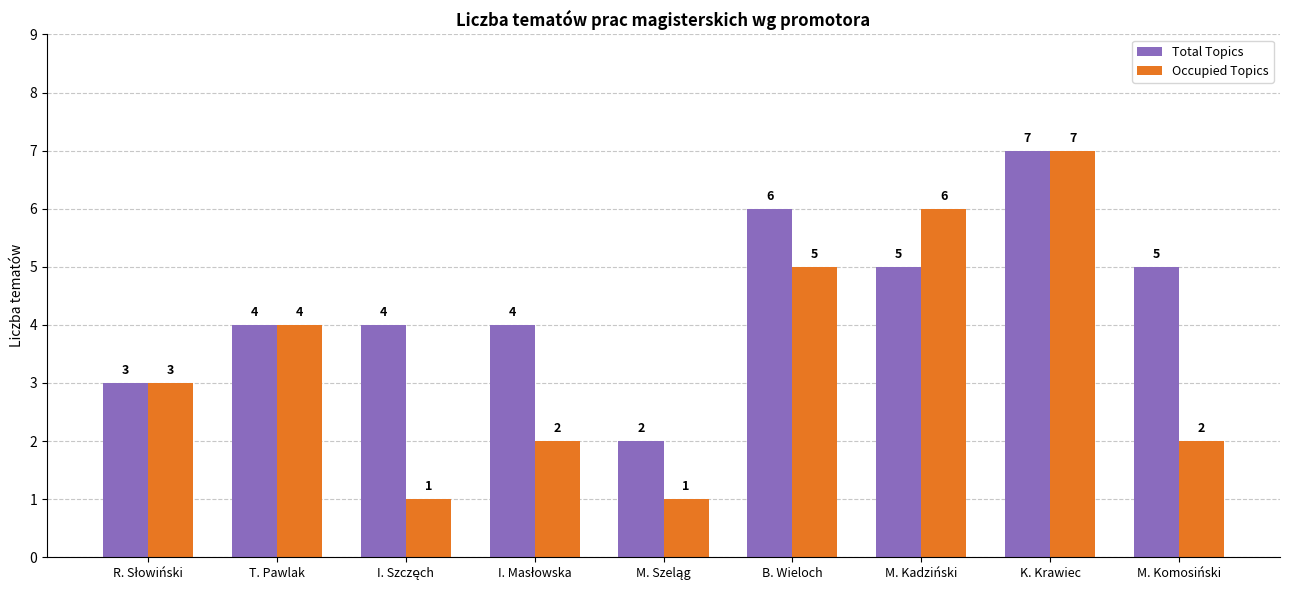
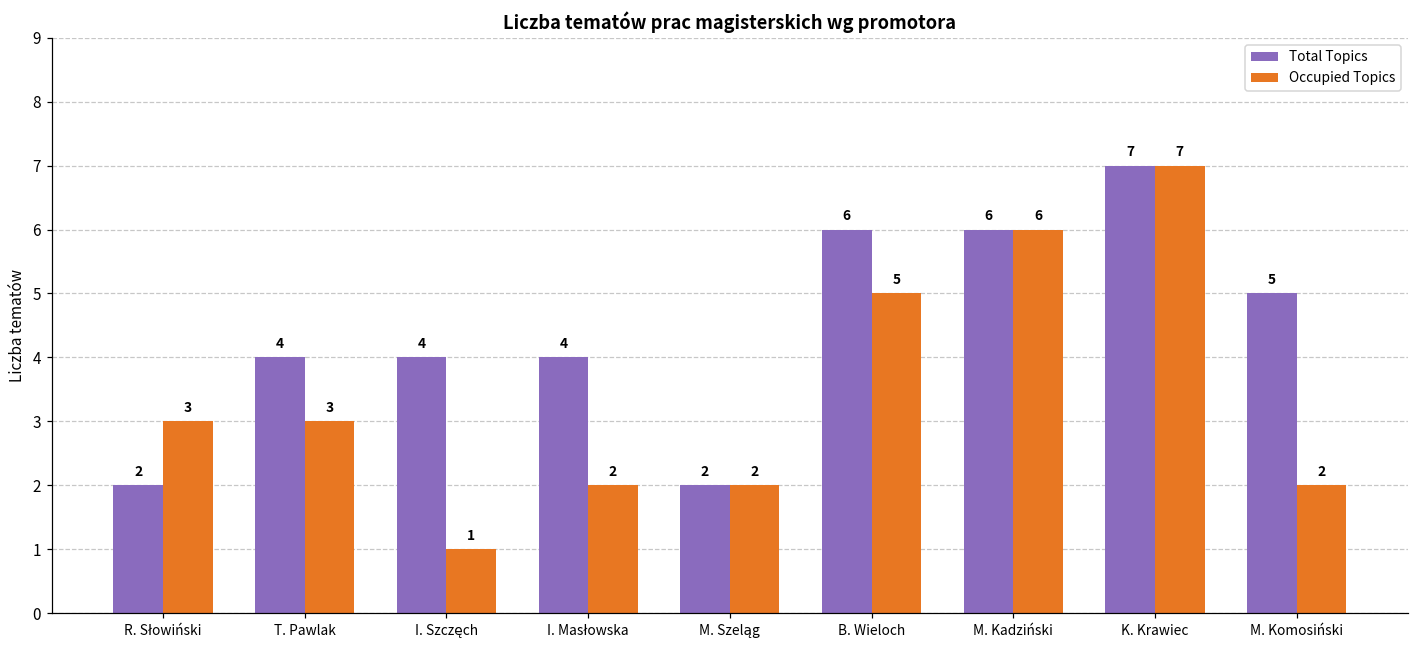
  {
    "Total Topics": {
-     "R. Słowiński": 3,
+     "R. Słowiński": 2,
      "T. Pawlak": 4,
      "I. Szczęch": 4,
      "I. Masłowska": 4,
      "M. Szeląg": 2,
      "B. Wieloch": 6,
-     "M. Kadziński": 5,
+     "M. Kadziński": 6,
      "K. Krawiec": 7,
      "M. Komosiński": 5
    },
    "Occupied Topics": {
      "R. Słowiński": 3,
-     "T. Pawlak": 4,
+     "T. Pawlak": 3,
      "I. Szczęch": 1,
      "I. Masłowska": 2,
-     "M. Szeląg": 1,
+     "M. Szeląg": 2,
      "B. Wieloch": 5,
      "M. Kadziński": 6,
      "K. Krawiec": 7,
      "M. Komosiński": 2
    }
  }
